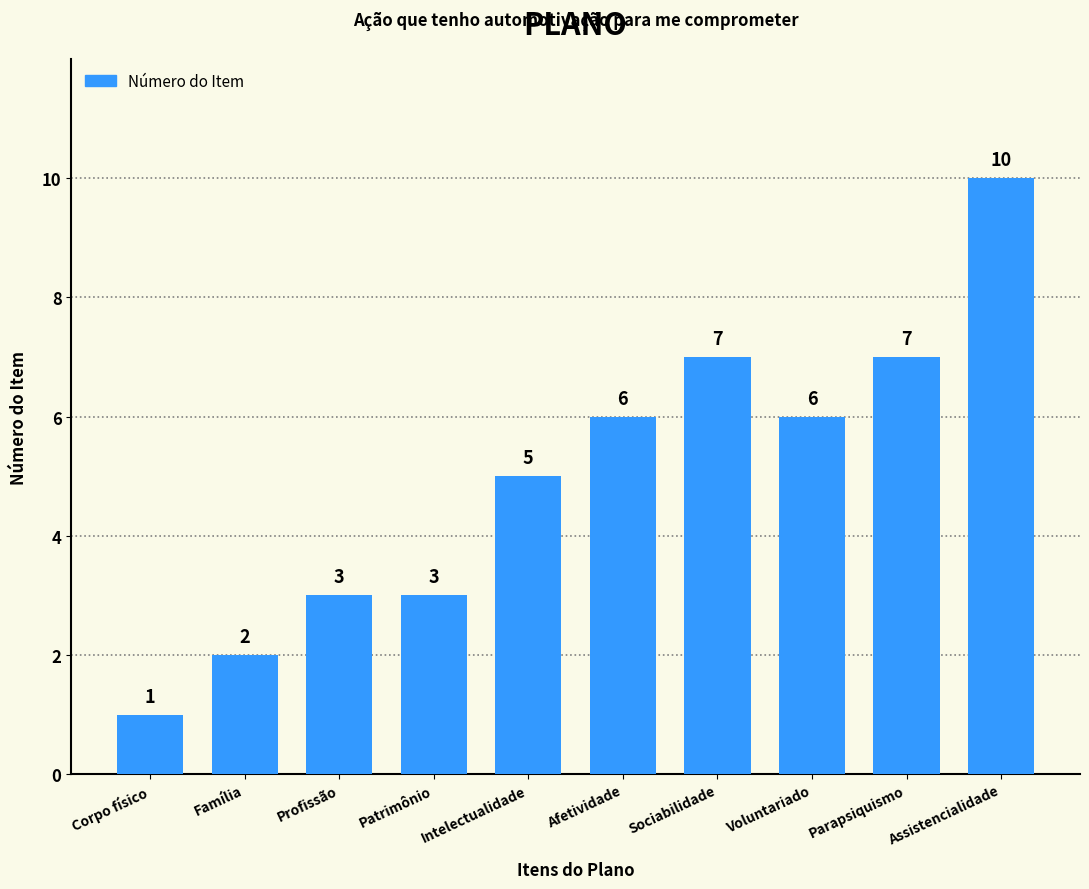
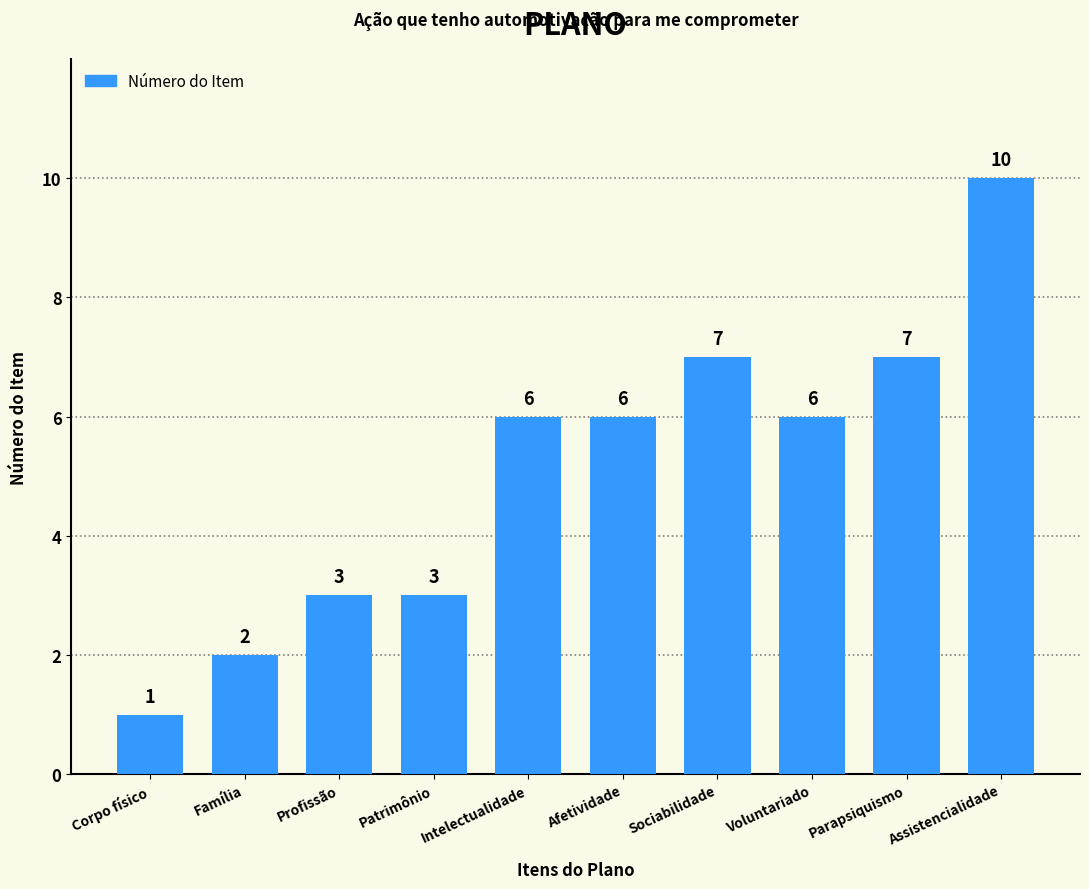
  {
    "Corpo físico": 1,
    "Família": 2,
    "Profissão": 3,
    "Patrimônio": 3,
-   "Intelectualidade": 5,
+   "Intelectualidade": 6,
    "Afetividade": 6,
    "Sociabilidade": 7,
    "Voluntariado": 6,
    "Parapsiquismo": 7,
    "Assistencialidade": 10
  }
